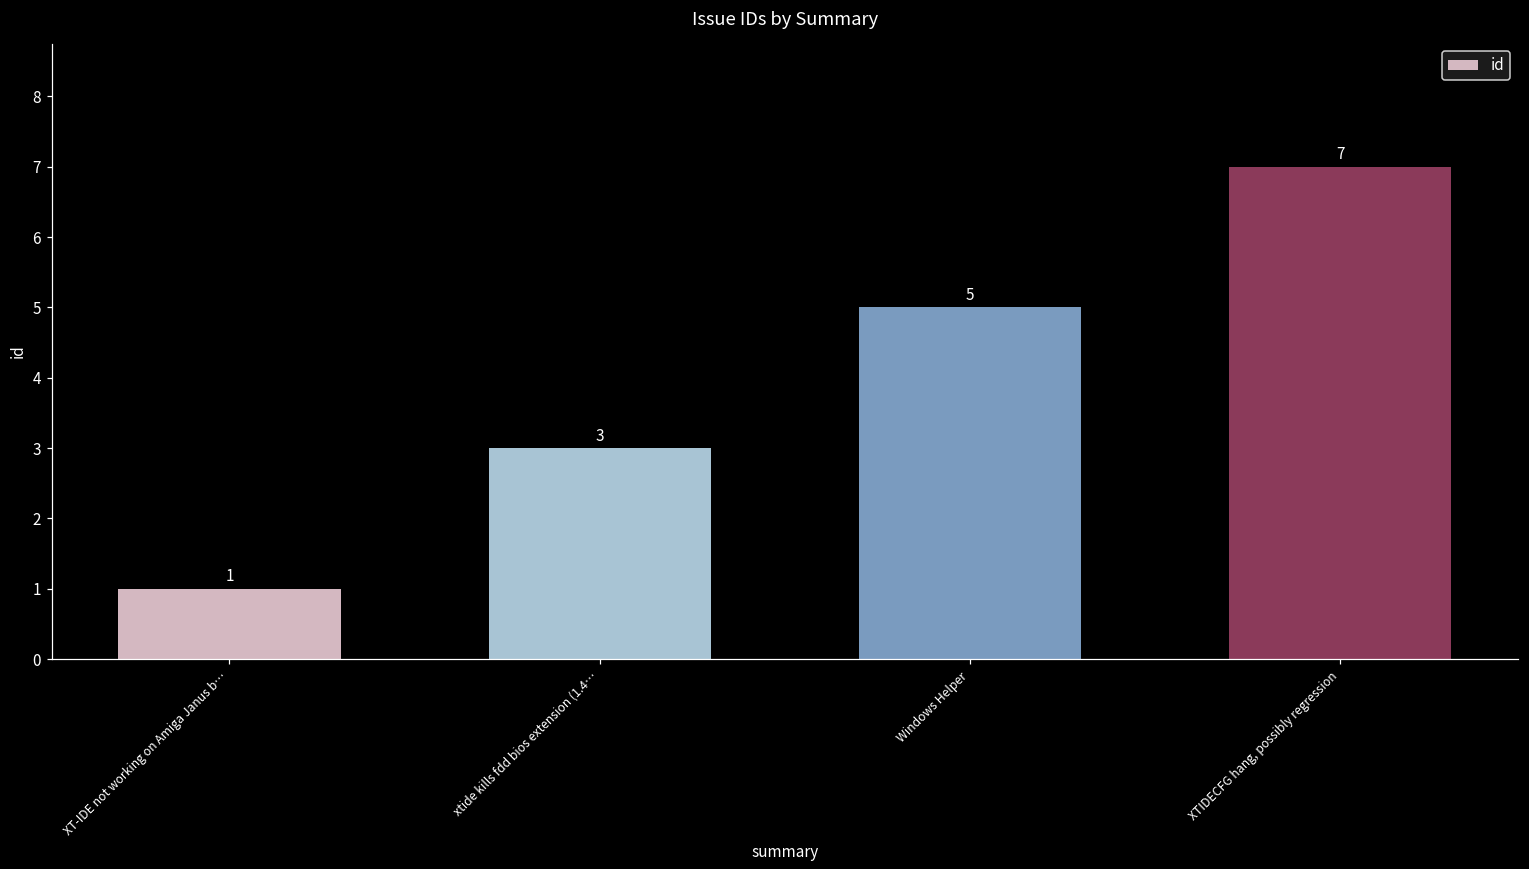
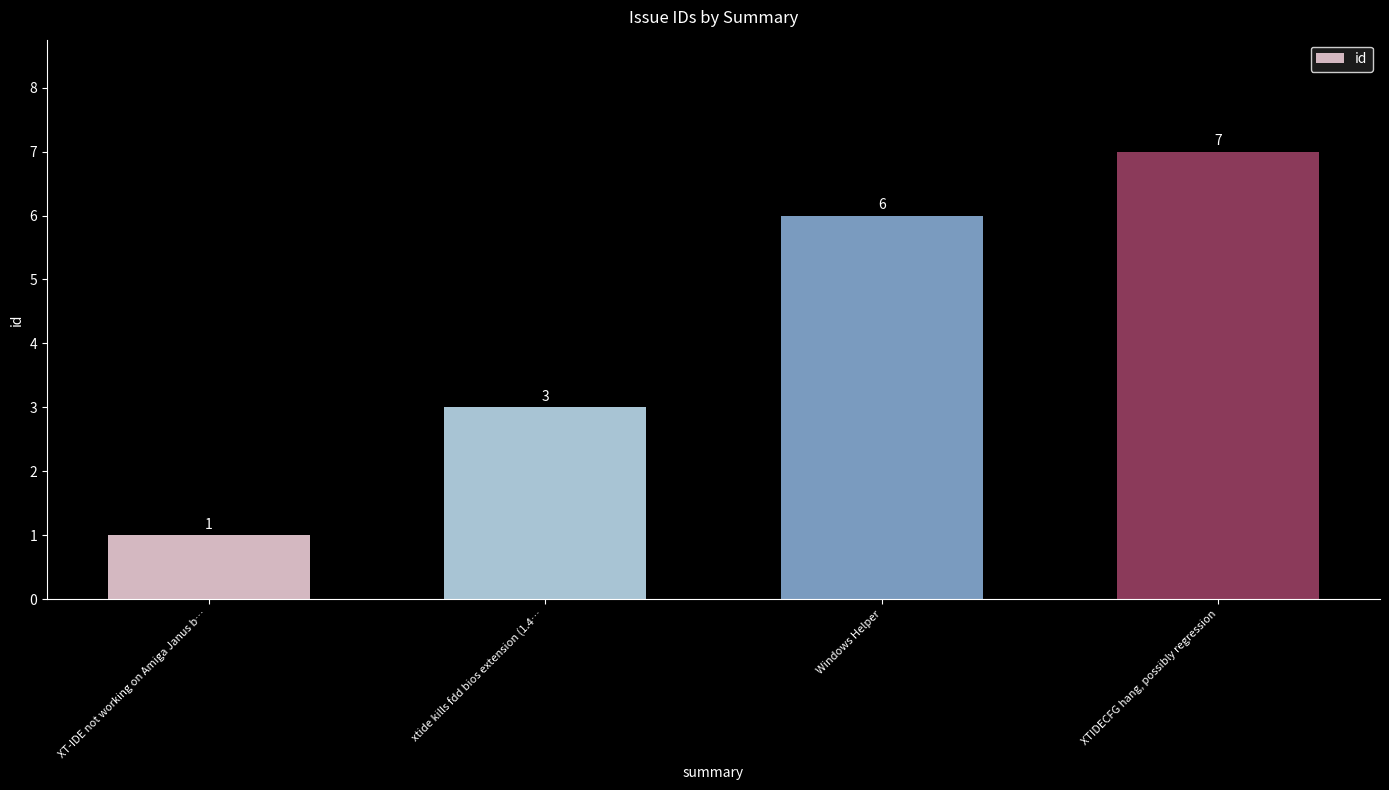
  {
    "XT-IDE not working on Amiga Janus b…": 1,
    "xtide kills fdd bios extension (1.4…": 3,
-   "Windows Helper": 5,
+   "Windows Helper": 6,
    "XTIDECFG hang, possibly regression": 7
  }
